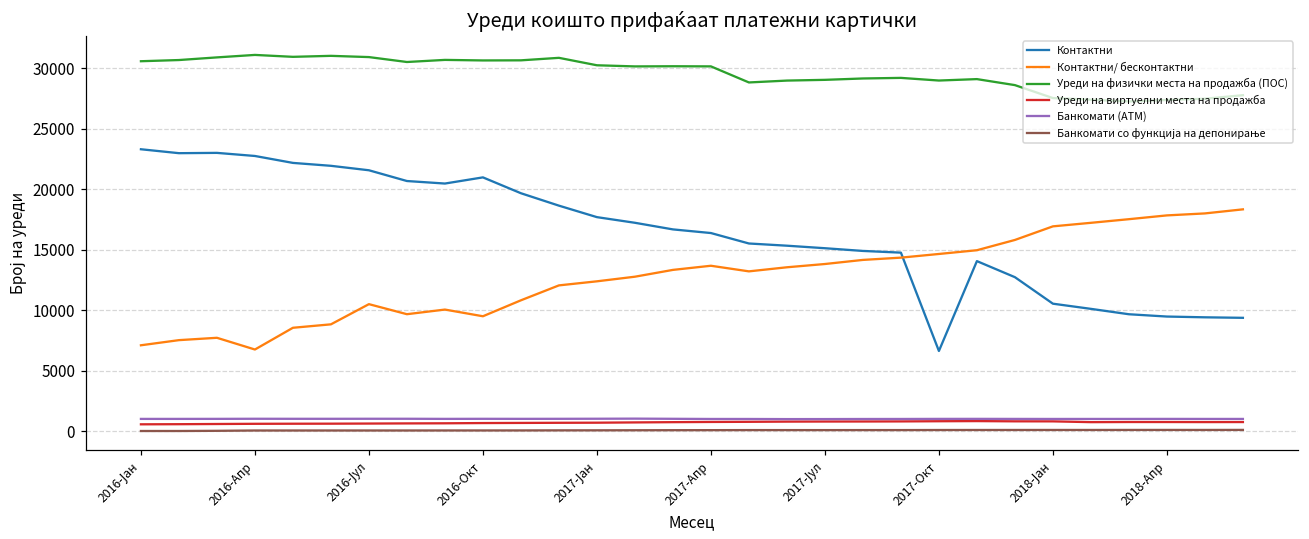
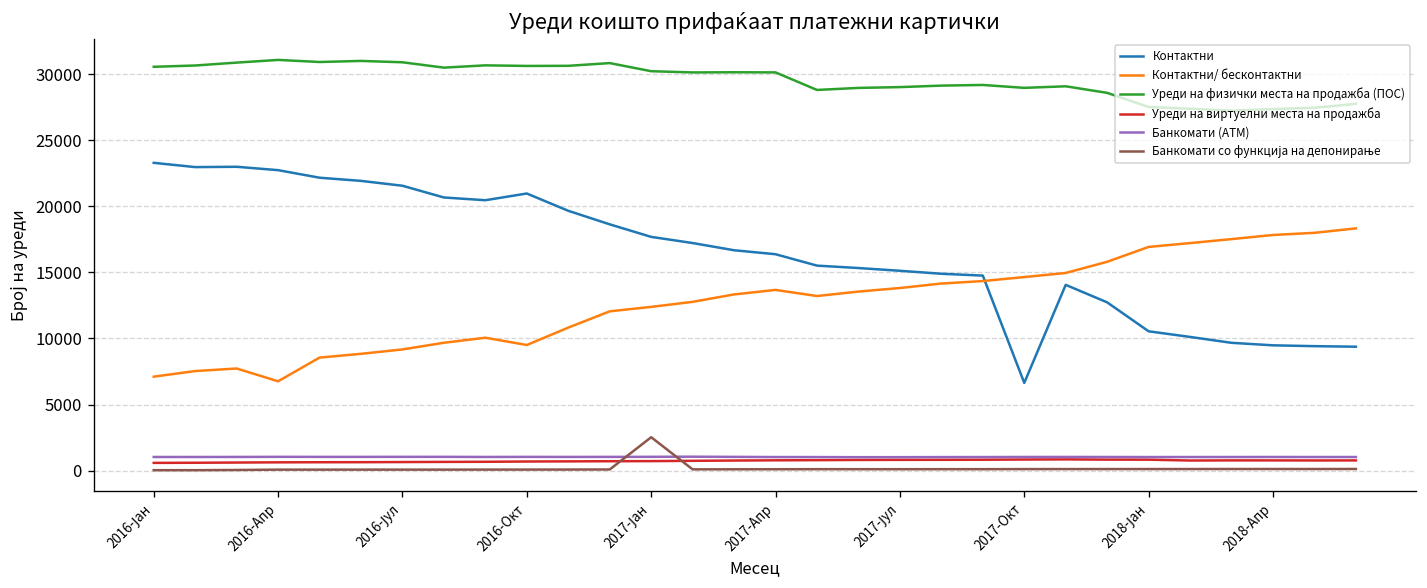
  {
    "Контактни": {
      "2016-Јан": 23300,
      "2016-Апр": 22700,
      "2016-Јул": 21600,
      "2016-Окт": 21000,
      "2017-Јан": 17700,
      "2017-Апр": 16400,
      "2017-Јул": 15100,
      "2017-Окт": 6600,
      "2018-Јан": 10500,
      "2018-Апр": 9500
    },
    "Контактни/ бесконтактни": {
      "2016-Јан": 7100,
      "2016-Апр": 6800,
-     "2016-Јул": 10500,
+     "2016-Јул": 9200,
      "2016-Окт": 9500,
      "2017-Јан": 12400,
      "2017-Апр": 13700,
      "2017-Јул": 13800,
      "2017-Окт": 14700,
      "2018-Јан": 16900,
      "2018-Апр": 17800
    },
    "Уреди на физички места на продажба (ПОС)": {
      "2016-Јан": 30600,
      "2016-Апр": 31100,
      "2016-Јул": 30900,
      "2016-Окт": 30600,
      "2017-Јан": 30200,
      "2017-Апр": 30100,
      "2017-Јул": 29000,
      "2017-Окт": 29000
    },
    "Уреди на виртуелни места на продажба": {
      "2016-Јан": 600,
      "2016-Апр": 600,
      "2016-Јул": 600,
      "2016-Окт": 700,
      "2017-Јан": 700,
      "2017-Апр": 800,
      "2018-Апр": 800
    },
    "Банкомати (АТМ)": {
      "2016-Јан": 1000,
      "2016-Апр": 1000,
      "2016-Јул": 1000,
      "2016-Окт": 1000,
      "2017-Јан": 1000,
      "2017-Апр": 1000,
      "2018-Апр": 1000
    },
    "Банкомати со функција на депонирање": {
      "2016-Јан": 0,
      "2016-Апр": 100,
      "2016-Јул": 100,
      "2016-Окт": 100,
-     "2017-Јан": 100,
+     "2017-Јан": 2500,
      "2017-Апр": 100,
      "2017-Јул": 100,
      "2017-Окт": 100,
      "2018-Јан": 100,
      "2018-Апр": 100
    }
  }
